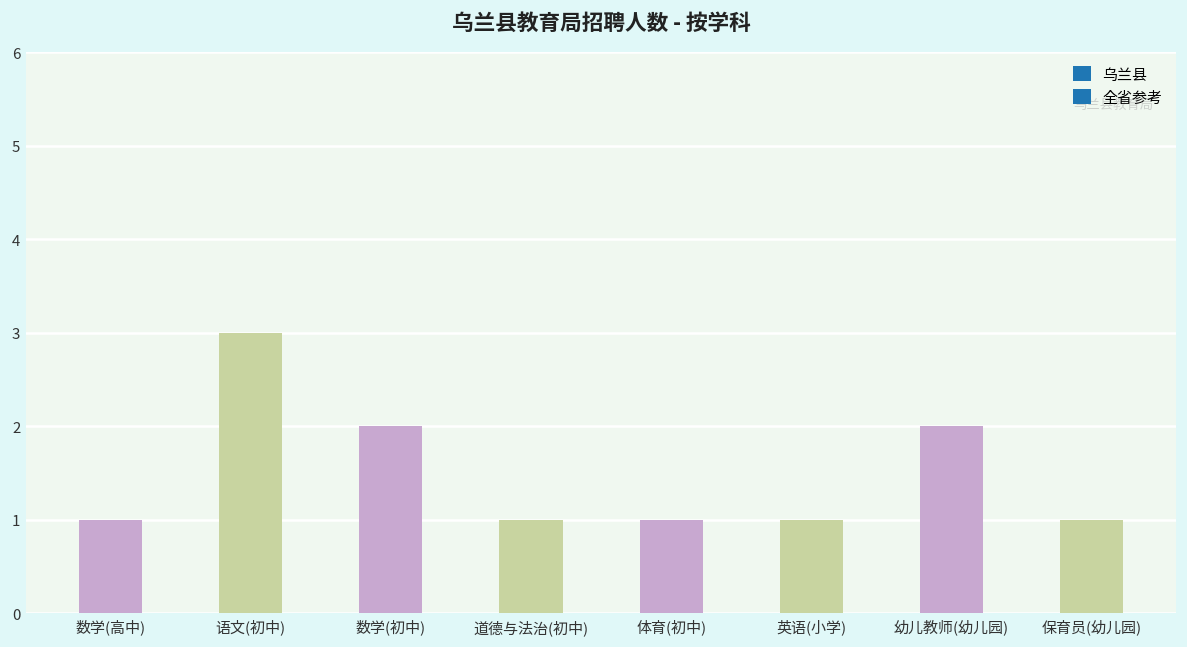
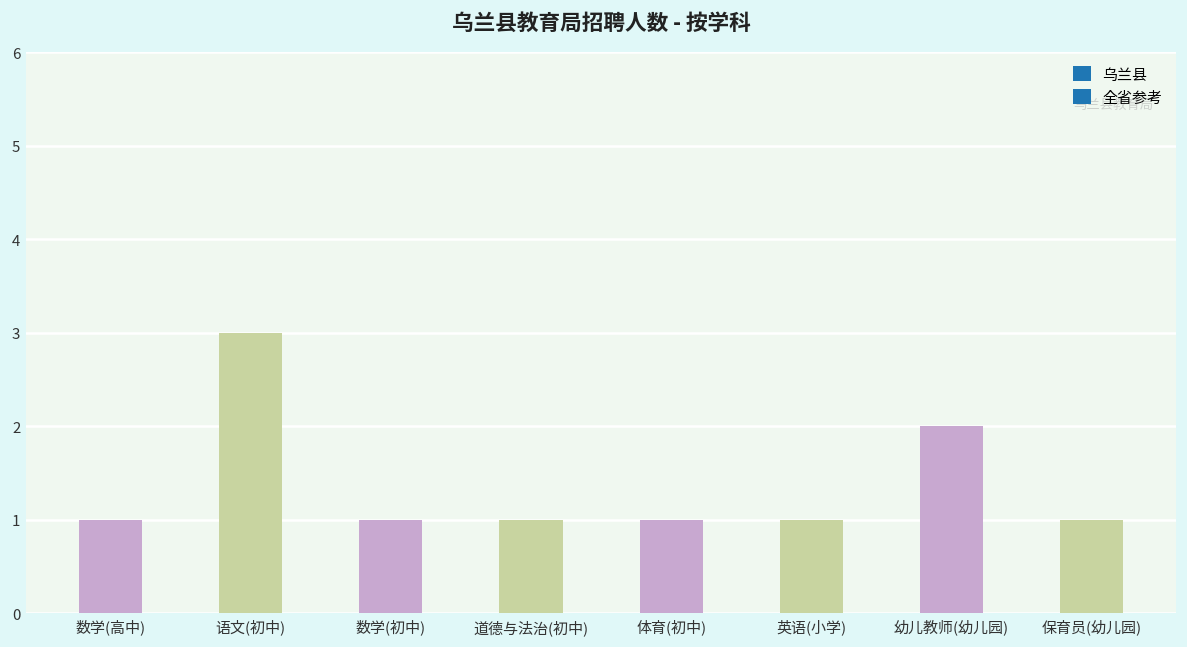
  {
    "数学(高中)": 1,
    "语文(初中)": 3,
-   "数学(初中)": 2,
+   "数学(初中)": 1,
    "道德与法治(初中)": 1,
    "体育(初中)": 1,
    "英语(小学)": 1,
    "幼儿教师(幼儿园)": 2,
    "保育员(幼儿园)": 1
  }
